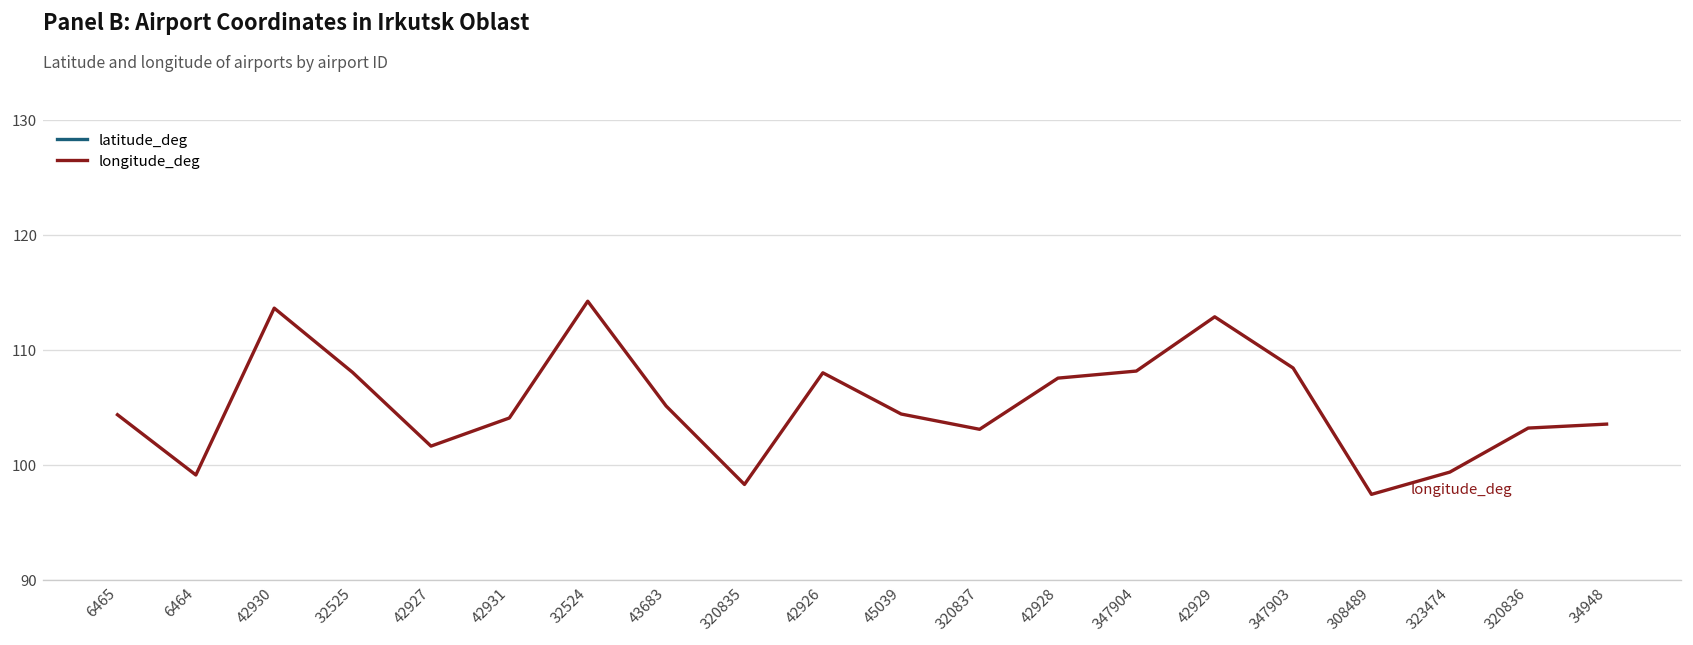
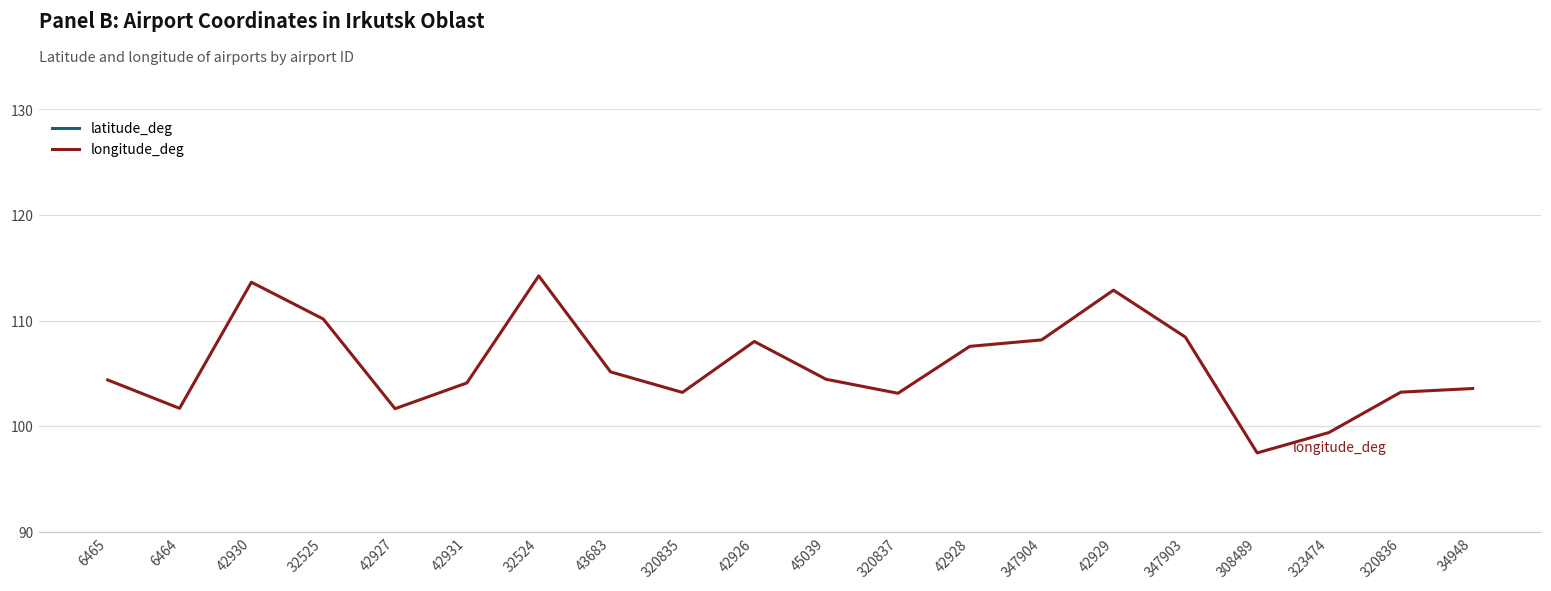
  {
    "longitude_deg": {
      "6465": 104,
-     "6464": 99,
+     "6464": 102,
      "42930": 114,
-     "32525": 108,
+     "32525": 110,
      "42927": 102,
      "42931": 104,
      "32524": 114,
      "43683": 105,
-     "320835": 98,
+     "320835": 103,
      "42926": 108,
      "45039": 104,
      "320837": 103,
      "42928": 108,
      "347904": 108,
      "42929": 113,
      "347903": 108,
      "308489": 97,
      "323474": 99,
      "320836": 103,
      "34948": 104
    }
  }
